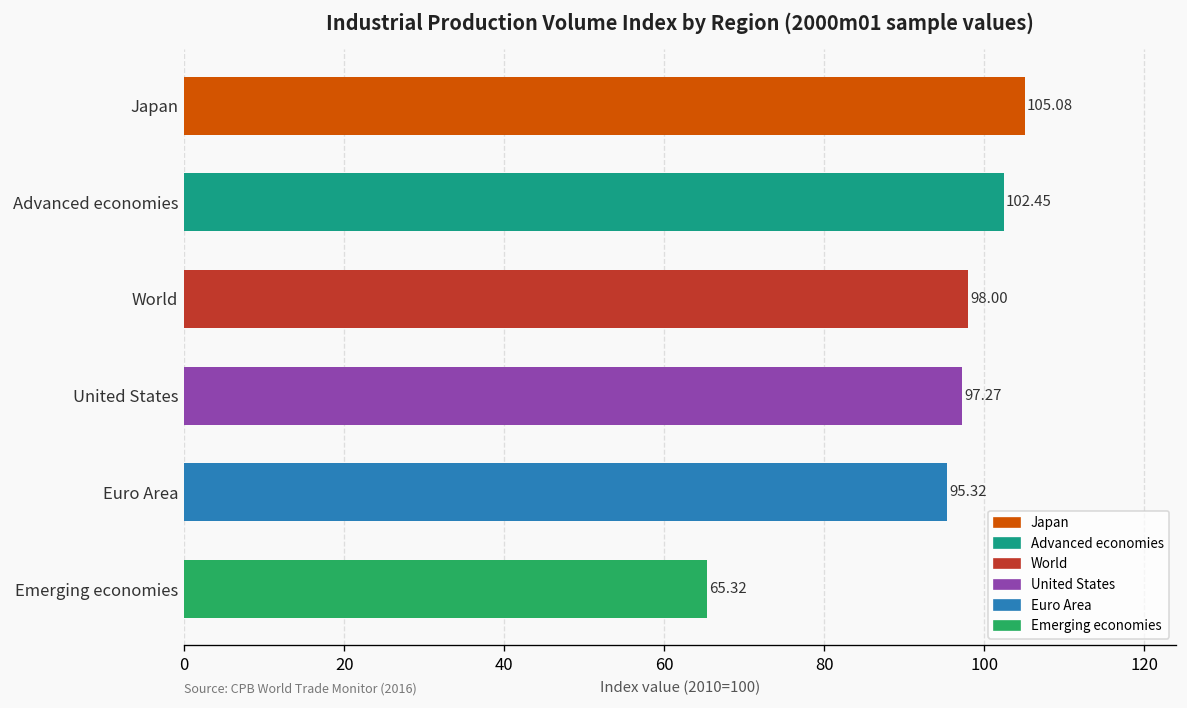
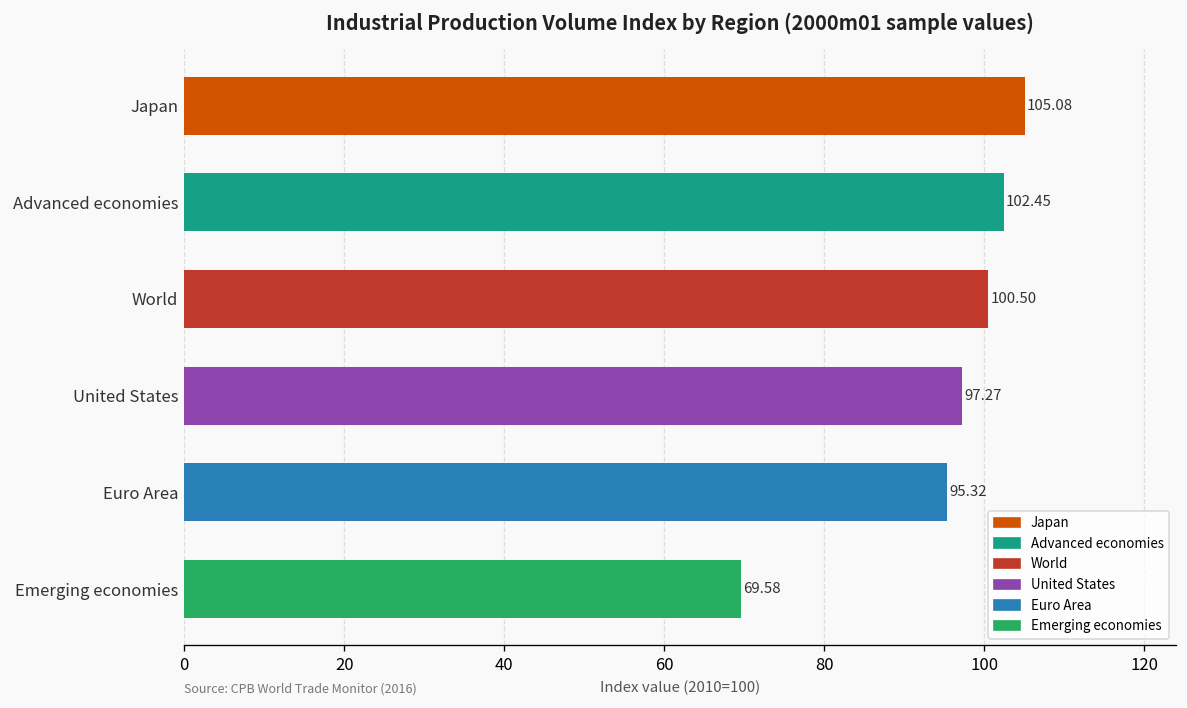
  {
    "Japan": 105.08,
    "Advanced economies": 102.45,
-   "World": 98.00,
+   "World": 100.50,
    "United States": 97.27,
    "Euro Area": 95.32,
-   "Emerging economies": 65.32
+   "Emerging economies": 69.58
  }
